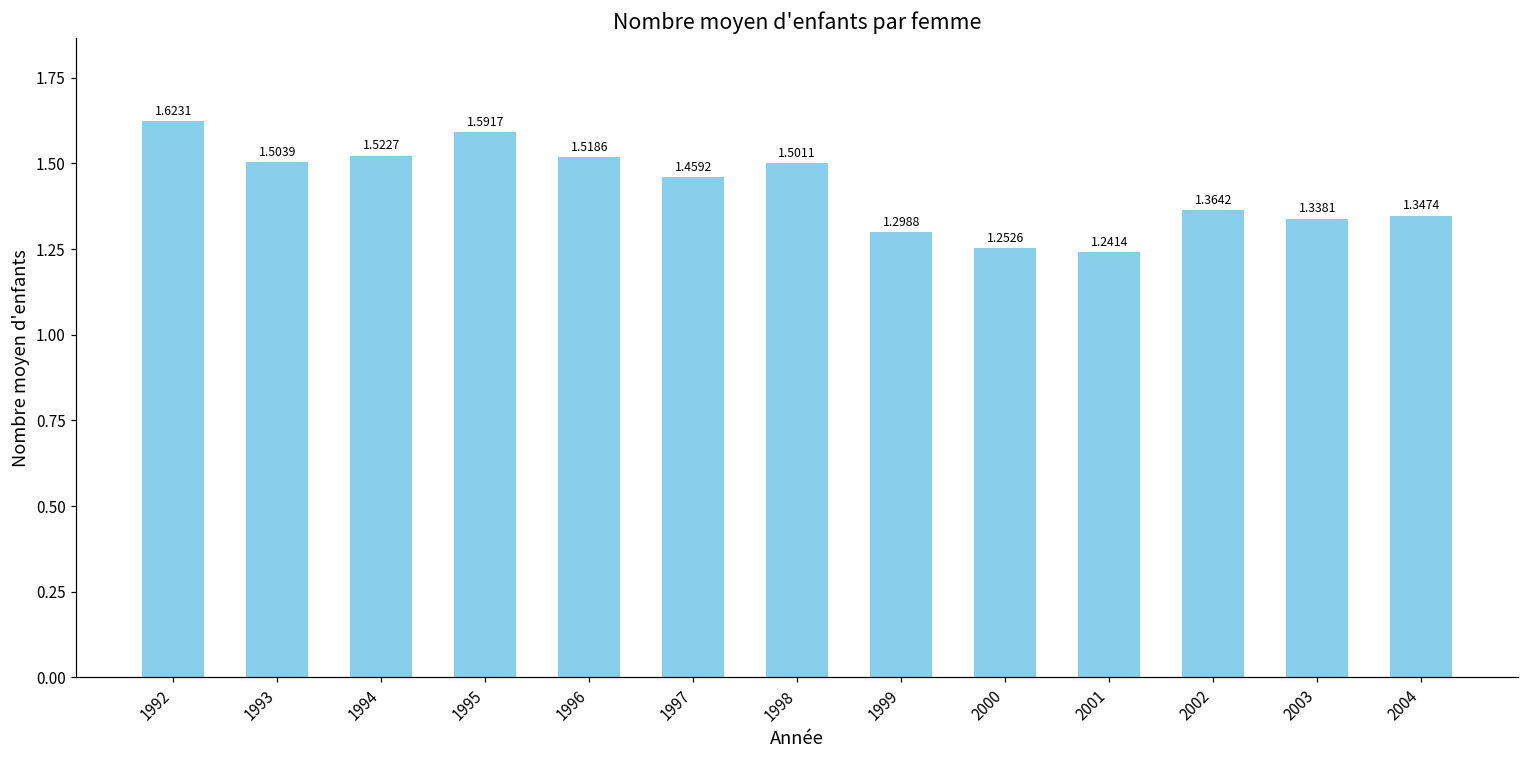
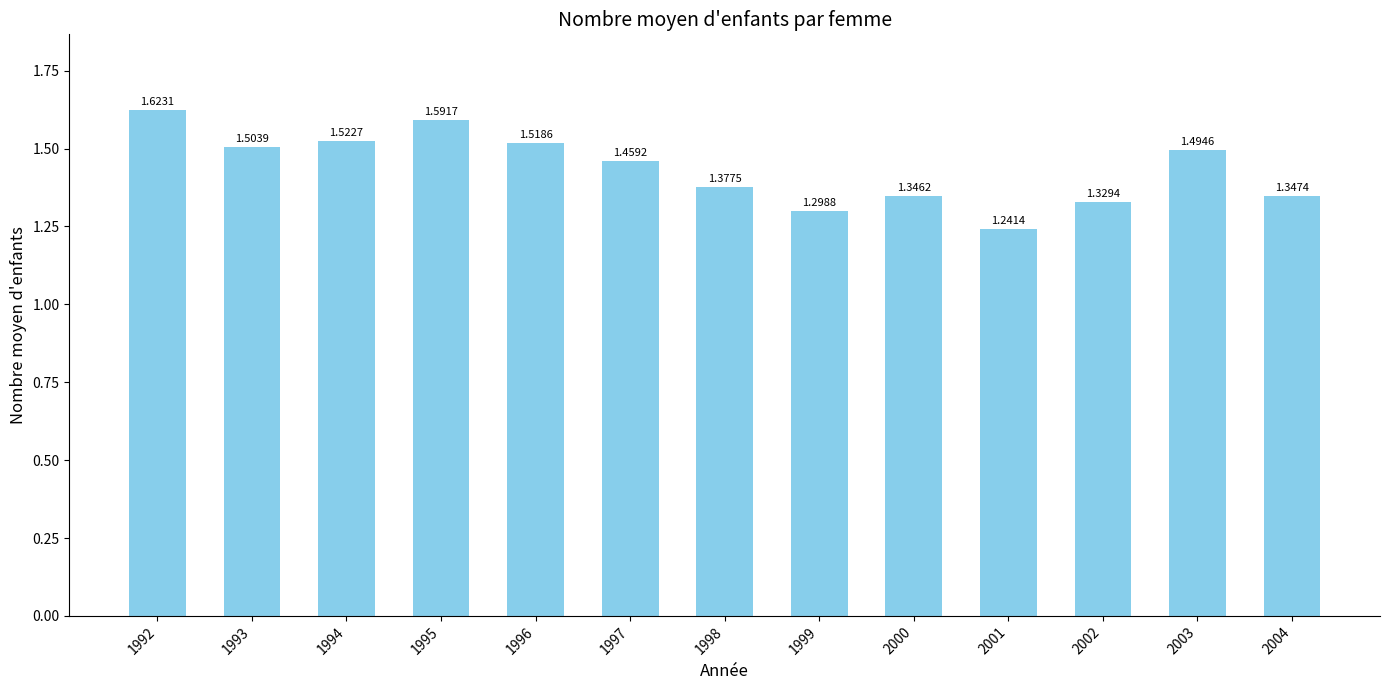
  {
    "1992": 1.6231,
    "1993": 1.5039,
    "1994": 1.5227,
    "1995": 1.5917,
    "1996": 1.5186,
    "1997": 1.4592,
-   "1998": 1.5011,
+   "1998": 1.3775,
    "1999": 1.2988,
-   "2000": 1.2526,
+   "2000": 1.3462,
    "2001": 1.2414,
-   "2002": 1.3642,
-   "2003": 1.3381,
+   "2002": 1.3294,
+   "2003": 1.4946,
    "2004": 1.3474
  }
